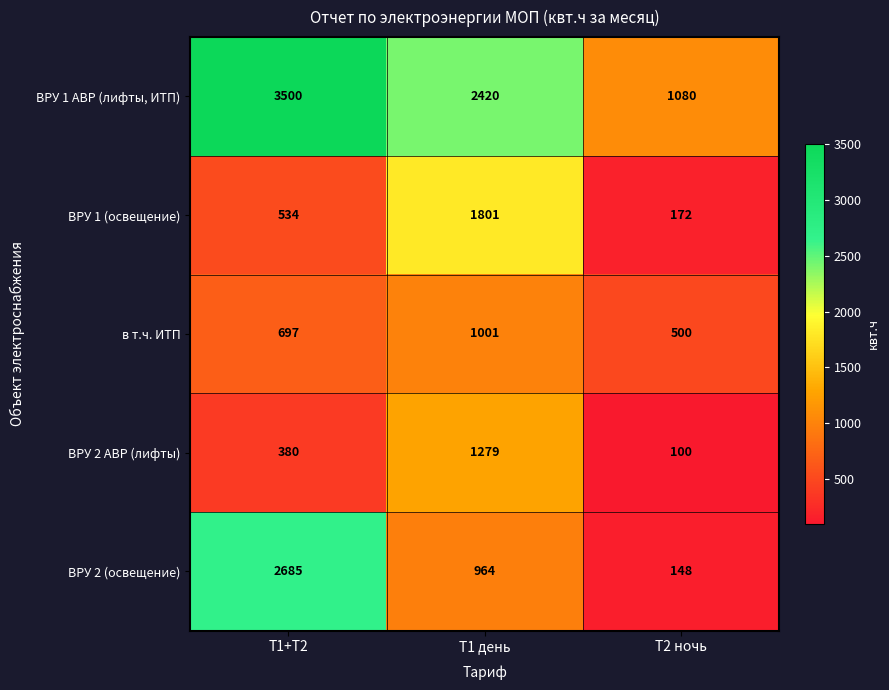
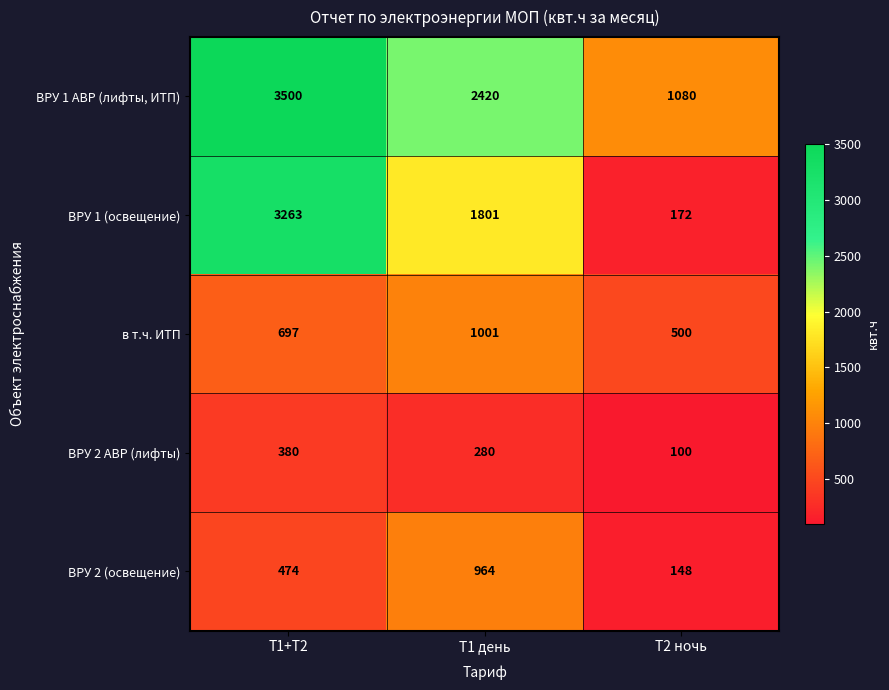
  {
    "ВРУ 1 АВР (лифты, ИТП)": {
      "Т1+Т2": 3500,
      "Т1 день": 2420,
      "Т2 ночь": 1080
    },
    "ВРУ 1 (освещение)": {
-     "Т1+Т2": 534,
+     "Т1+Т2": 3263,
      "Т1 день": 1801,
      "Т2 ночь": 172
    },
    "в т.ч. ИТП": {
      "Т1+Т2": 697,
      "Т1 день": 1001,
      "Т2 ночь": 500
    },
    "ВРУ 2 АВР (лифты)": {
      "Т1+Т2": 380,
-     "Т1 день": 1279,
+     "Т1 день": 280,
      "Т2 ночь": 100
    },
    "ВРУ 2 (освещение)": {
-     "Т1+Т2": 2685,
+     "Т1+Т2": 474,
      "Т1 день": 964,
      "Т2 ночь": 148
    }
  }
